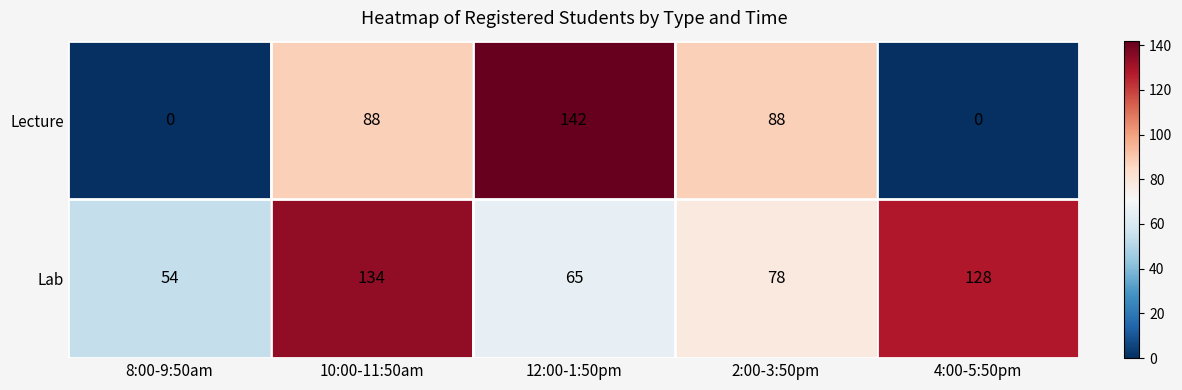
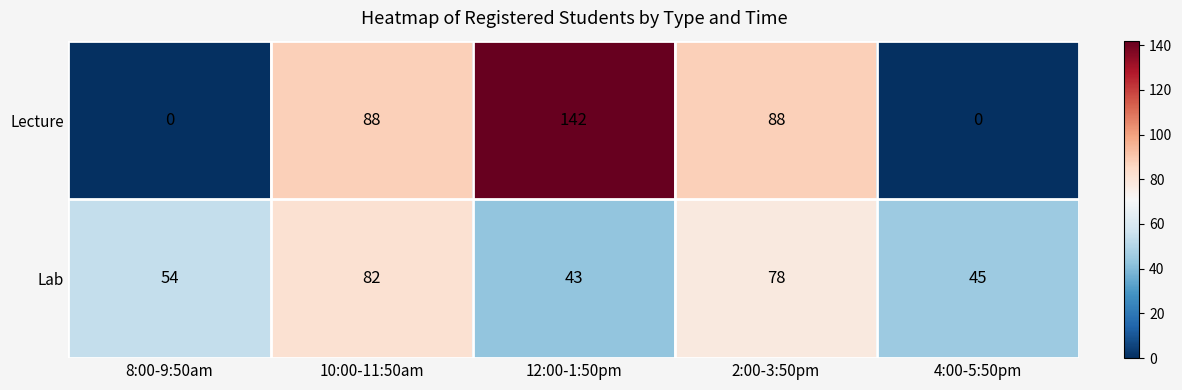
  {
    "Lecture": {
      "8:00-9:50am": 0,
      "10:00-11:50am": 88,
      "12:00-1:50pm": 142,
      "2:00-3:50pm": 88,
      "4:00-5:50pm": 0
    },
    "Lab": {
      "8:00-9:50am": 54,
-     "10:00-11:50am": 134,
-     "12:00-1:50pm": 65,
+     "10:00-11:50am": 82,
+     "12:00-1:50pm": 43,
      "2:00-3:50pm": 78,
-     "4:00-5:50pm": 128
+     "4:00-5:50pm": 45
    }
  }
